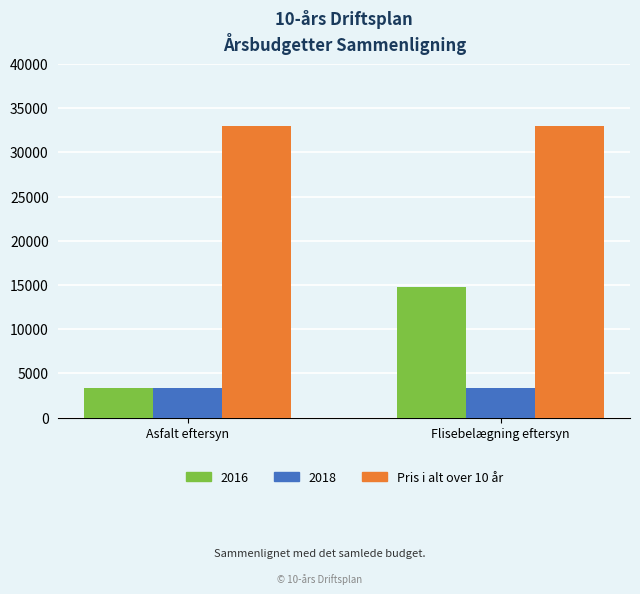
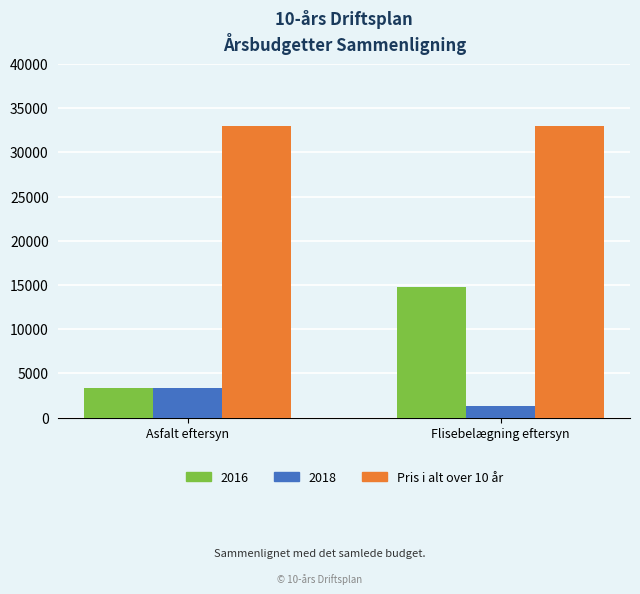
  {
    "2016": {
      "Asfalt eftersyn": 3000,
      "Flisebelægning eftersyn": 15000
    },
    "2018": {
      "Asfalt eftersyn": 3000,
-     "Flisebelægning eftersyn": 3000
+     "Flisebelægning eftersyn": 1000
    },
    "Pris i alt over 10 år": {
      "Asfalt eftersyn": 33000,
      "Flisebelægning eftersyn": 33000
    }
  }
